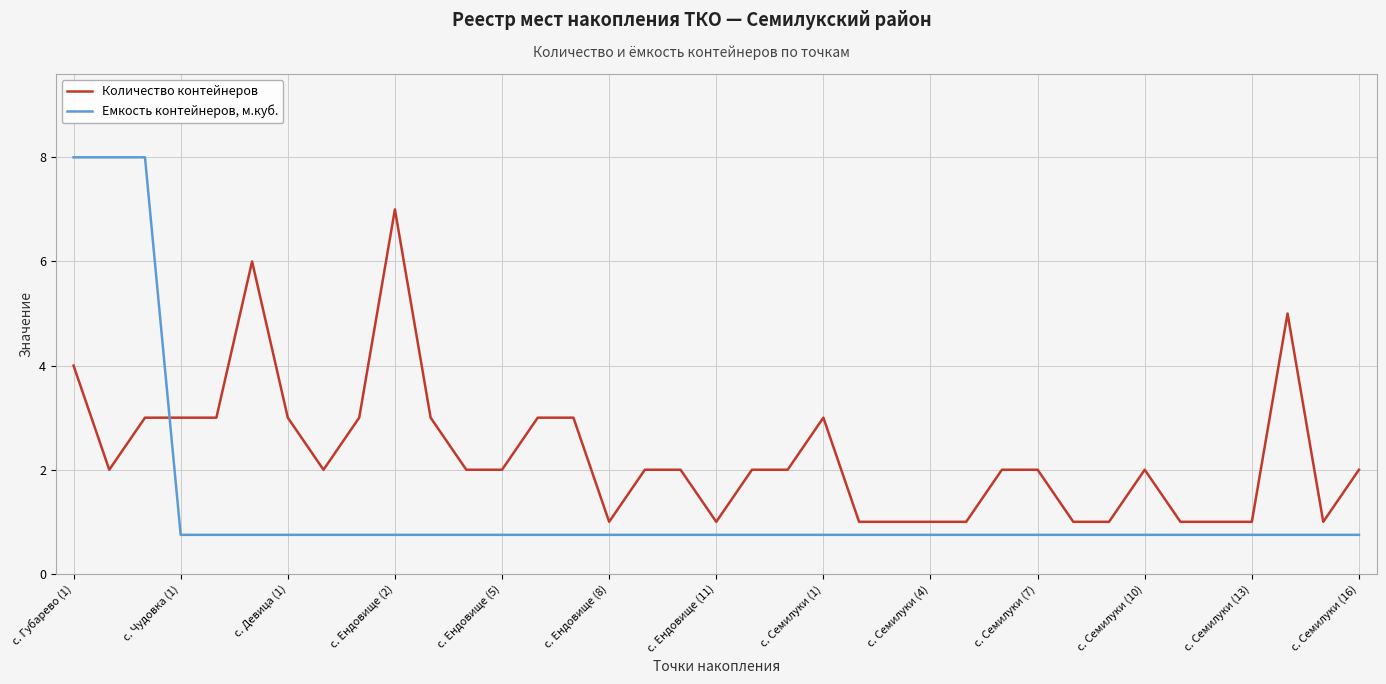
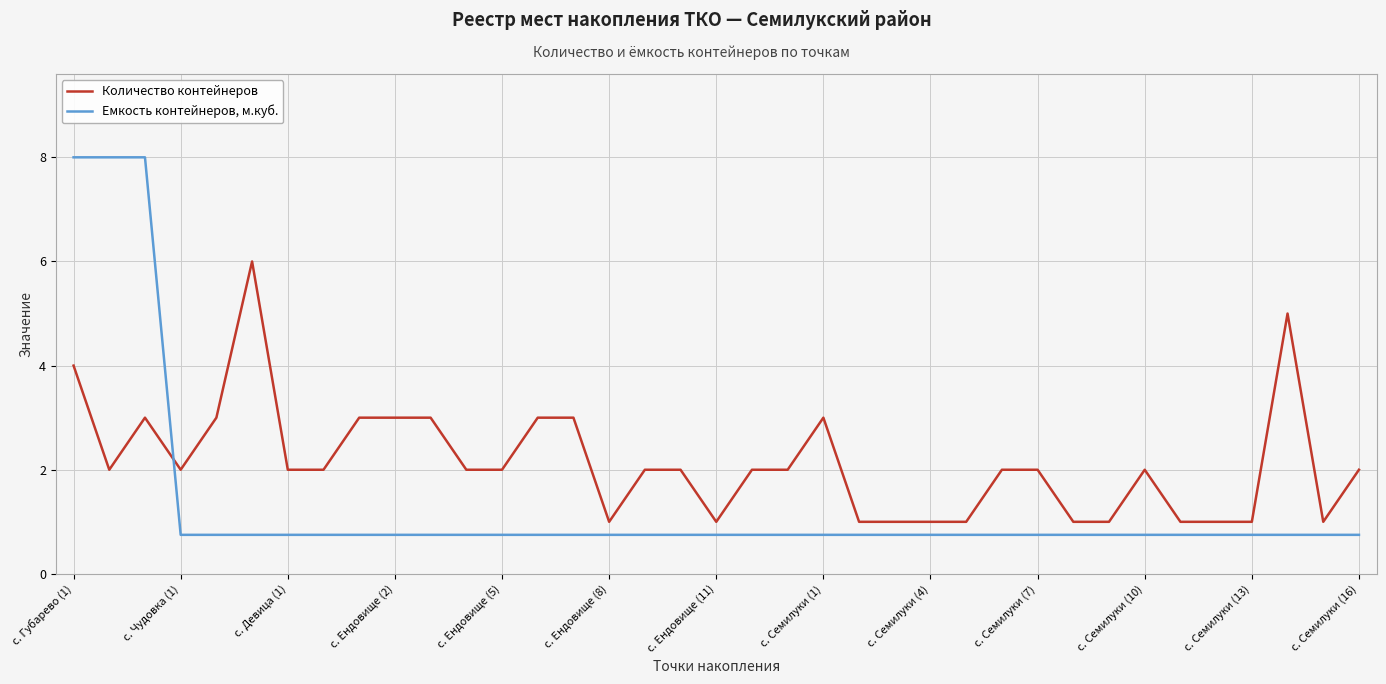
  {
    "Количество контейнеров": {
      "с. Губарево (1)": 4,
-     "с. Чудовка (1)": 3,
-     "с. Девица (1)": 3,
-     "с. Ендовище (2)": 7,
+     "с. Чудовка (1)": 2,
+     "с. Девица (1)": 2,
+     "с. Ендовище (2)": 3,
      "с. Ендовище (5)": 2,
      "с. Ендовище (8)": 1,
      "с. Ендовище (11)": 1,
      "с. Семилуки (1)": 3,
      "с. Семилуки (4)": 1,
      "с. Семилуки (7)": 2,
      "с. Семилуки (10)": 2,
      "с. Семилуки (13)": 1,
      "с. Семилуки (16)": 2
    },
    "Емкость контейнеров, м.куб.": {
      "с. Губарево (1)": 8,
      "с. Чудовка (1)": 0.8,
      "с. Девица (1)": 0.8,
      "с. Ендовище (2)": 0.8,
      "с. Ендовище (5)": 0.8,
      "с. Ендовище (8)": 0.8,
      "с. Ендовище (11)": 0.8,
      "с. Семилуки (1)": 0.8,
      "с. Семилуки (4)": 0.8,
      "с. Семилуки (7)": 0.8,
      "с. Семилуки (10)": 0.8,
      "с. Семилуки (13)": 0.8,
      "с. Семилуки (16)": 0.8
    }
  }
